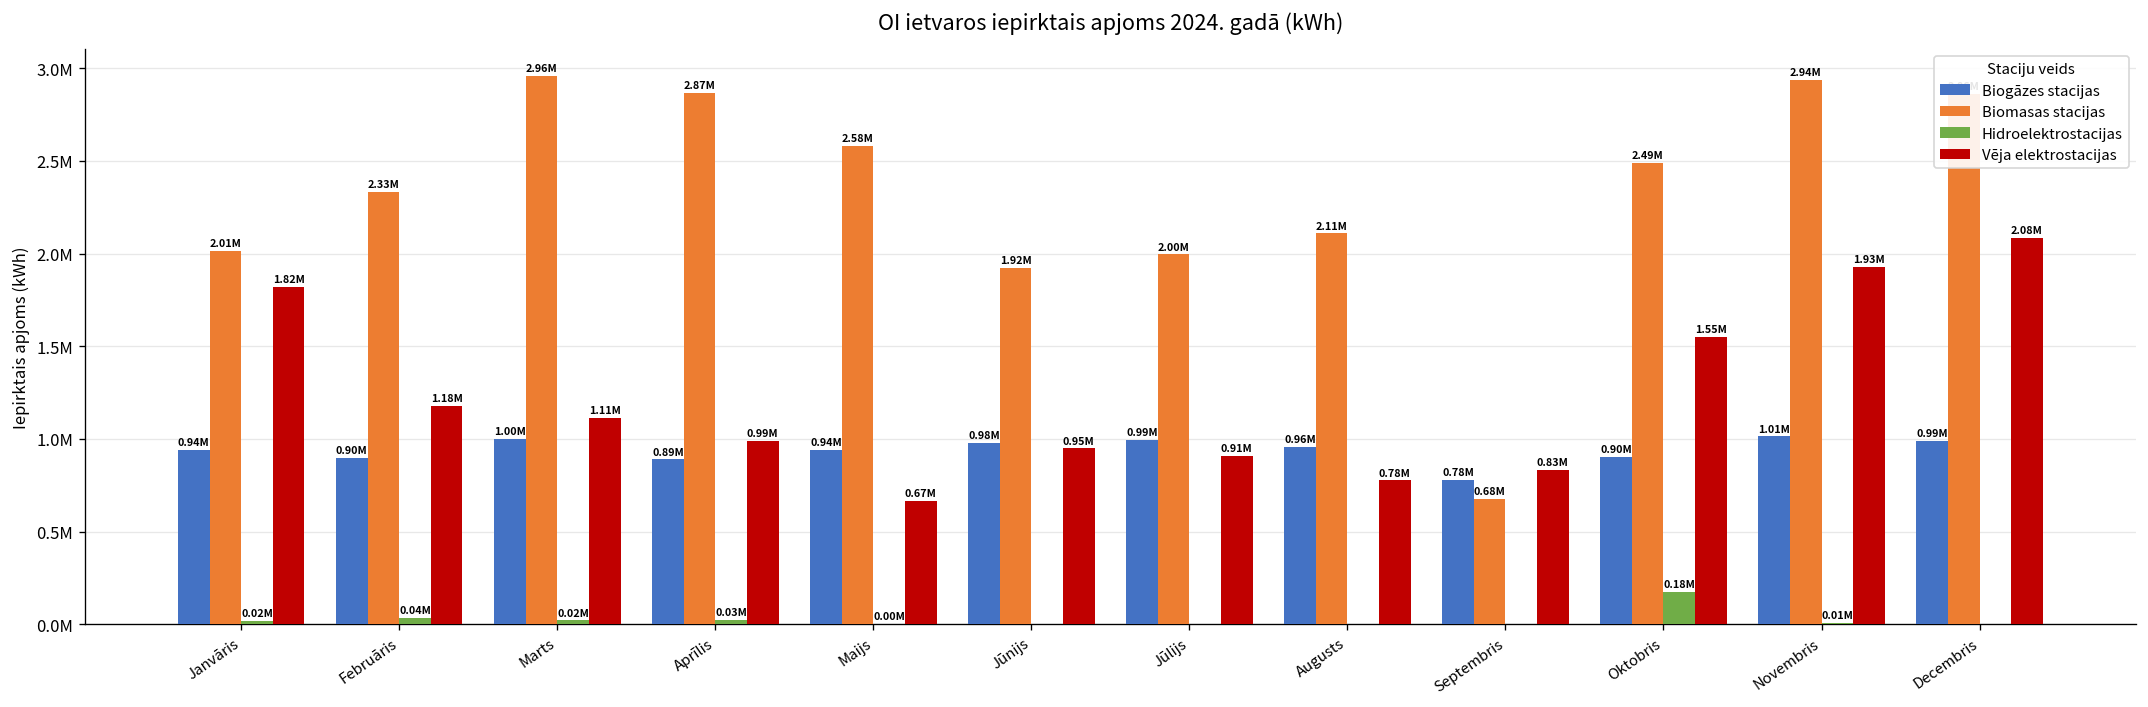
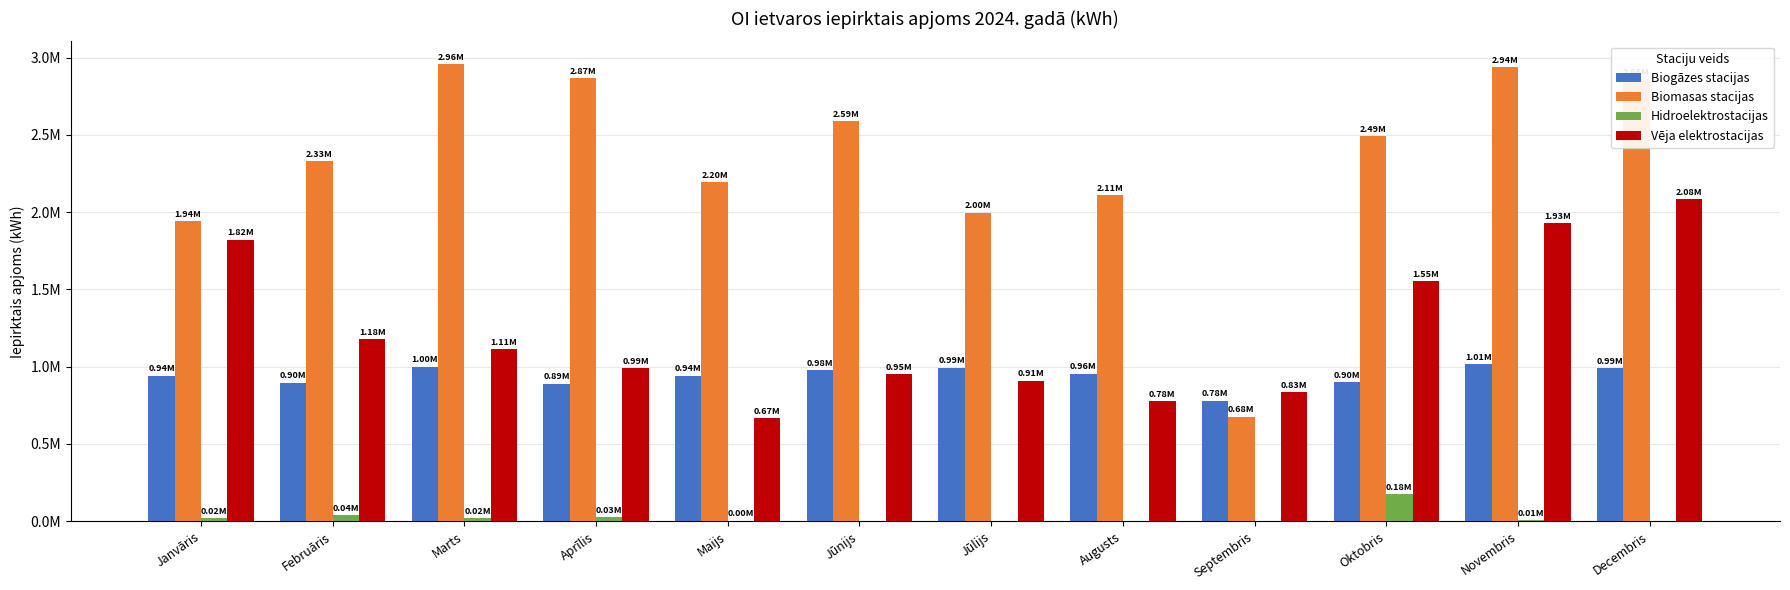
  {
    "Biogāzes stacijas": {
      "Janvāris": "0.94M",
      "Februāris": "0.90M",
      "Marts": "1.00M",
      "Aprīlis": "0.89M",
      "Maijs": "0.94M",
      "Jūnijs": "0.98M",
      "Jūlijs": "0.99M",
      "Augusts": "0.96M",
      "Septembris": "0.78M",
      "Oktobris": "0.90M",
      "Novembris": "1.01M",
      "Decembris": "0.99M"
    },
    "Biomasas stacijas": {
-     "Janvāris": "2.01M",
+     "Janvāris": "1.94M",
      "Februāris": "2.33M",
      "Marts": "2.96M",
      "Aprīlis": "2.87M",
-     "Maijs": "2.58M",
-     "Jūnijs": "1.92M",
+     "Maijs": "2.20M",
+     "Jūnijs": "2.59M",
      "Jūlijs": "2.00M",
      "Augusts": "2.11M",
      "Septembris": "0.68M",
      "Oktobris": "2.49M",
      "Novembris": "2.94M"
    },
    "Hidroelektrostacijas": {
      "Janvāris": "0.02M",
      "Februāris": "0.04M",
      "Marts": "0.02M",
      "Aprīlis": "0.03M",
      "Oktobris": "0.18M",
      "Novembris": "0.01M"
    },
    "Vēja elektrostacijas": {
      "Janvāris": "1.82M",
      "Februāris": "1.18M",
      "Marts": "1.11M",
      "Aprīlis": "0.99M",
      "Maijs": "0.67M",
      "Jūnijs": "0.95M",
      "Jūlijs": "0.91M",
      "Augusts": "0.78M",
      "Septembris": "0.83M",
      "Oktobris": "1.55M",
      "Novembris": "1.93M",
      "Decembris": "2.08M"
    }
  }
